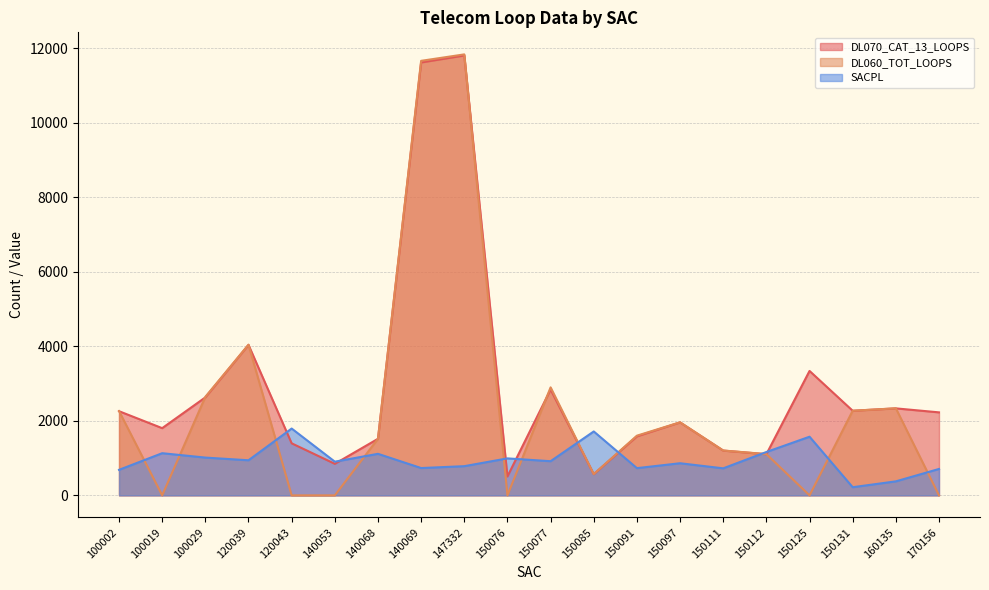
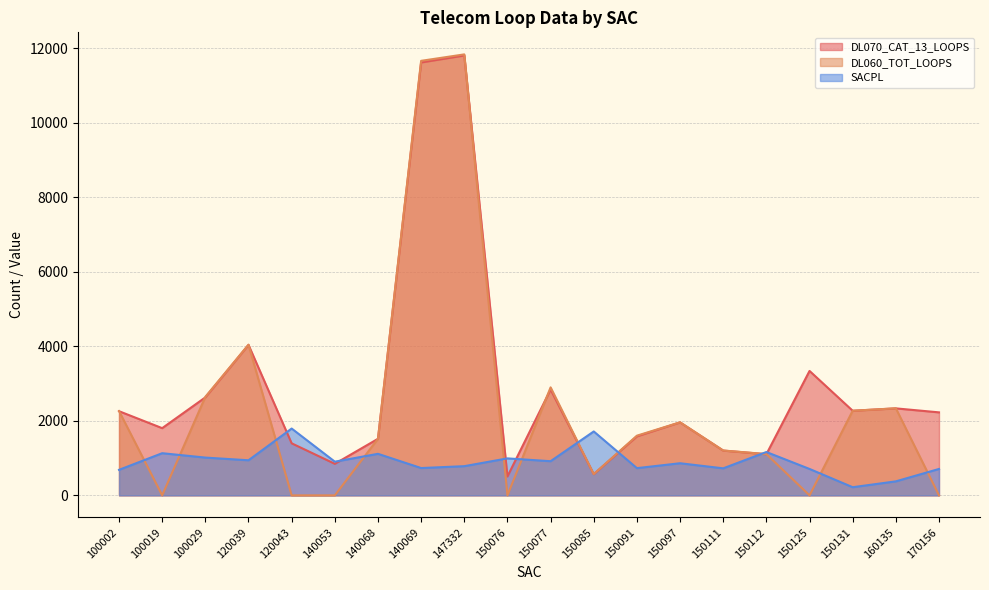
  {
    "SACPL": {
      "100002": 700,
      "100019": 1100,
      "100029": 1000,
      "120039": 900,
      "120043": 1800,
      "140068": 1100,
      "140069": 700,
      "147332": 800,
      "150076": 1000,
      "150077": 900,
      "150085": 1700,
      "150091": 700,
      "150097": 900,
      "150111": 700,
-     "150125": 1600,
+     "150125": 700,
      "150131": 200,
      "160135": 400,
      "170156": 700
    }
  }
